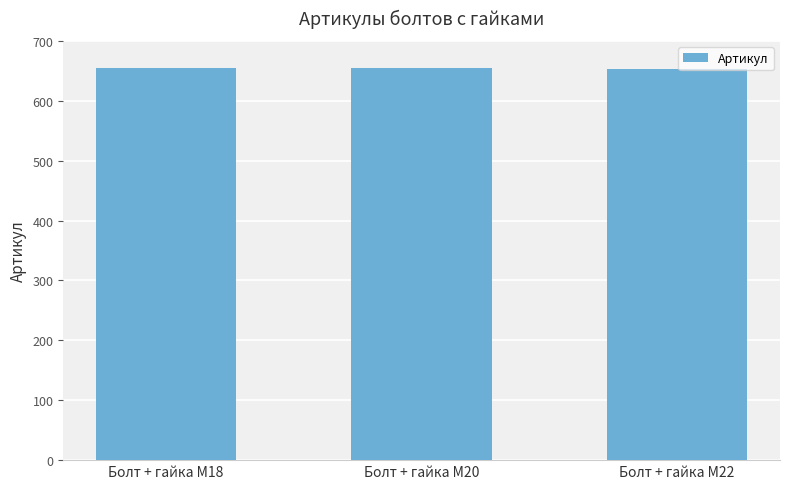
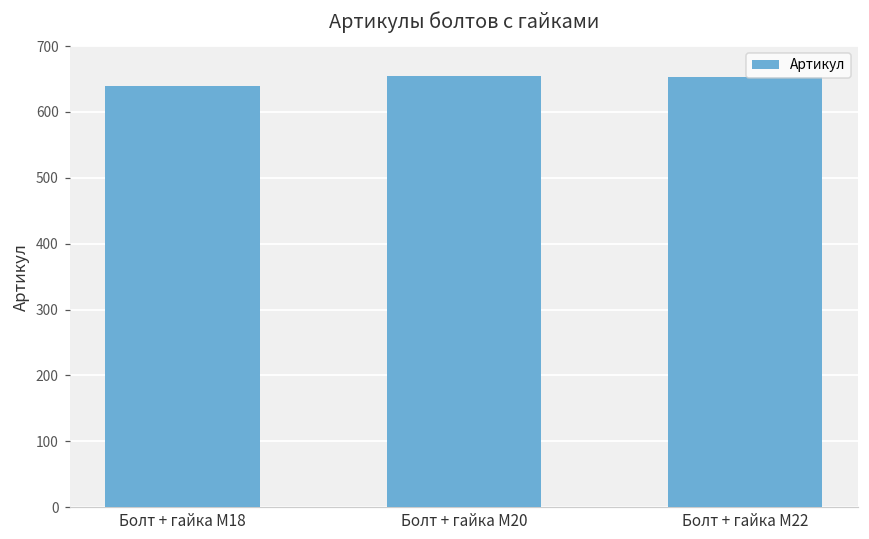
  {
-   "Болт + гайка M18": 650,
+   "Болт + гайка M18": 640,
    "Болт + гайка M20": 660,
    "Болт + гайка M22": 650
  }
